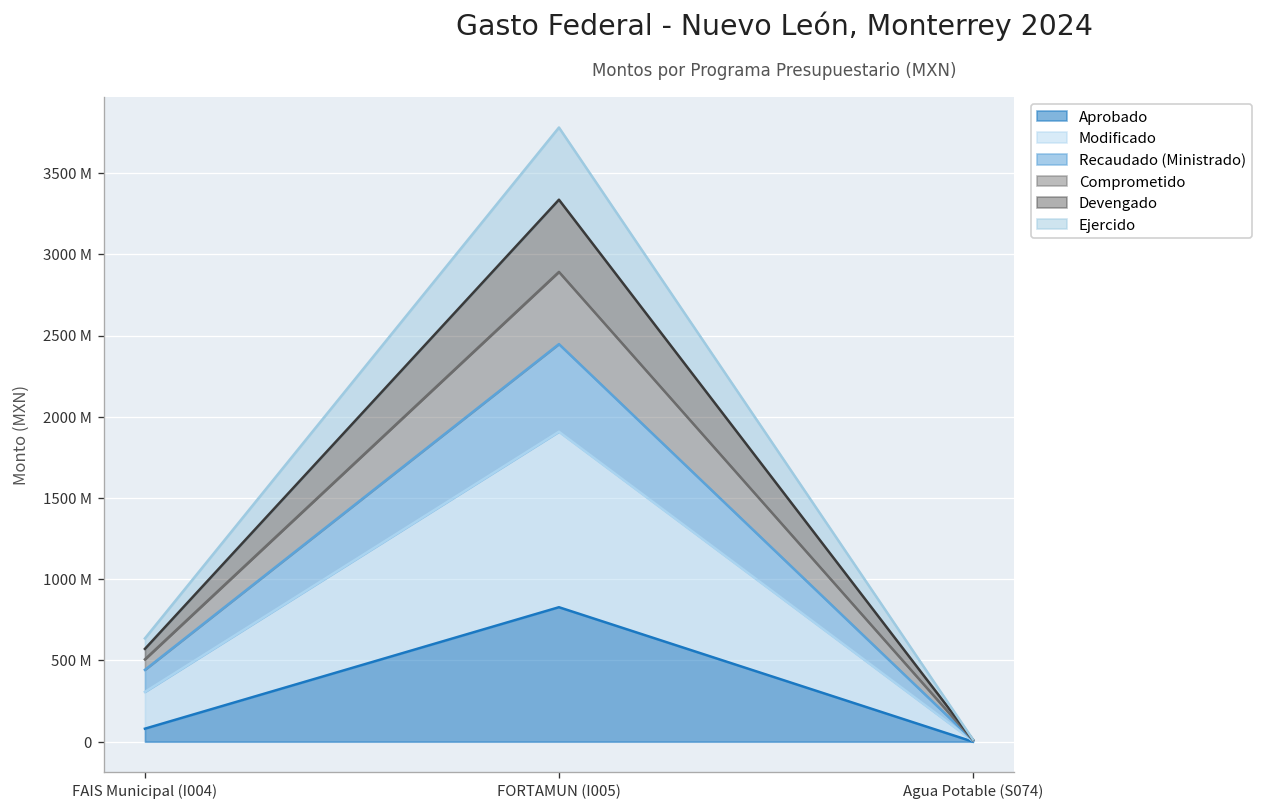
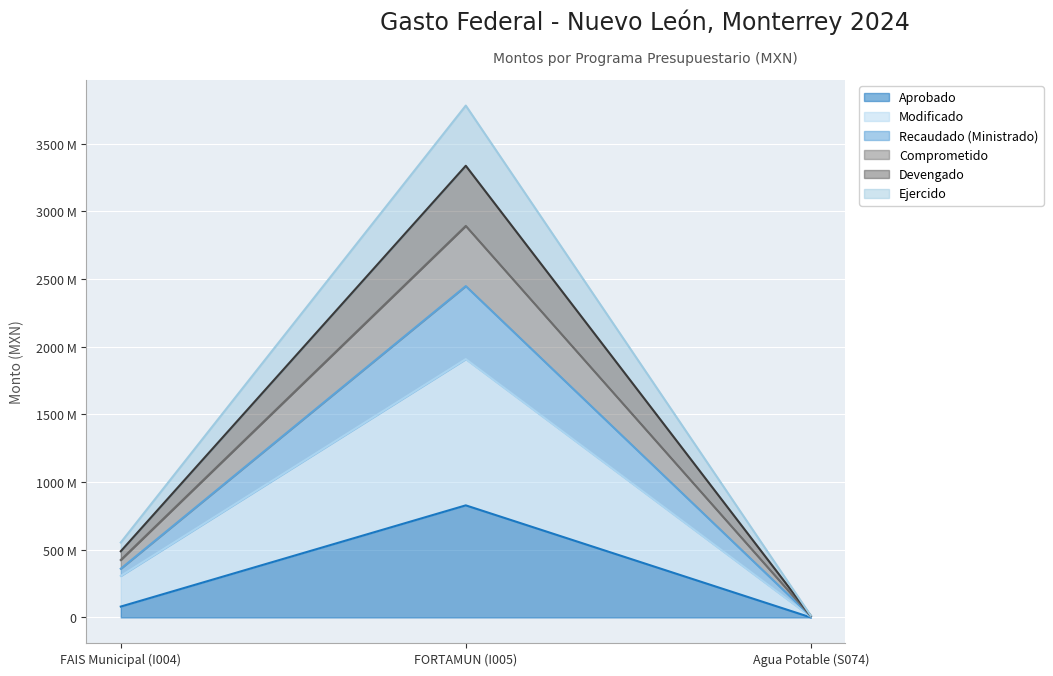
  {
    "Aprobado": {
      "FAIS Municipal (I004)": 80000000,
      "FORTAMUN (I005)": 830000000
    },
    "Recaudado (Ministrado)": {
-     "FAIS Municipal (I004)": 140000000,
+     "FAIS Municipal (I004)": 50000000,
      "FORTAMUN (I005)": 540000000
    }
  }
